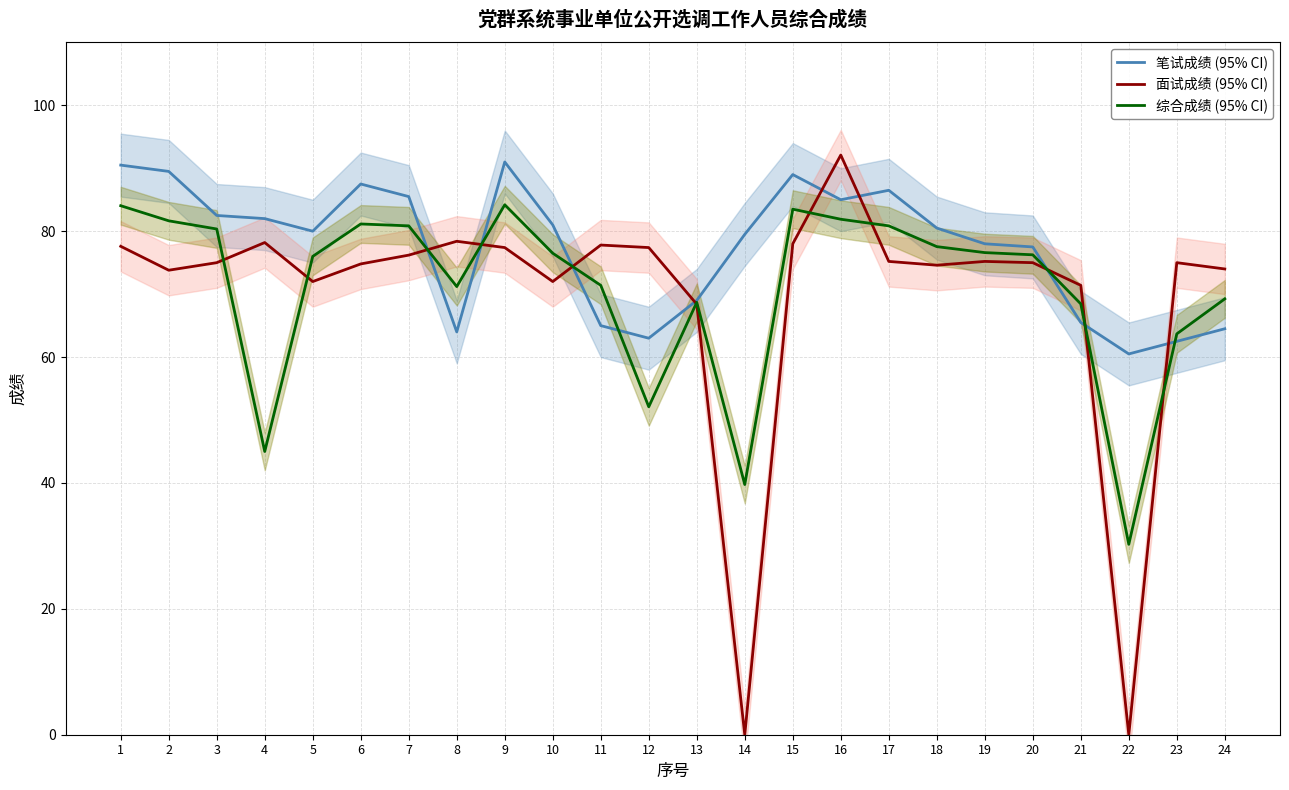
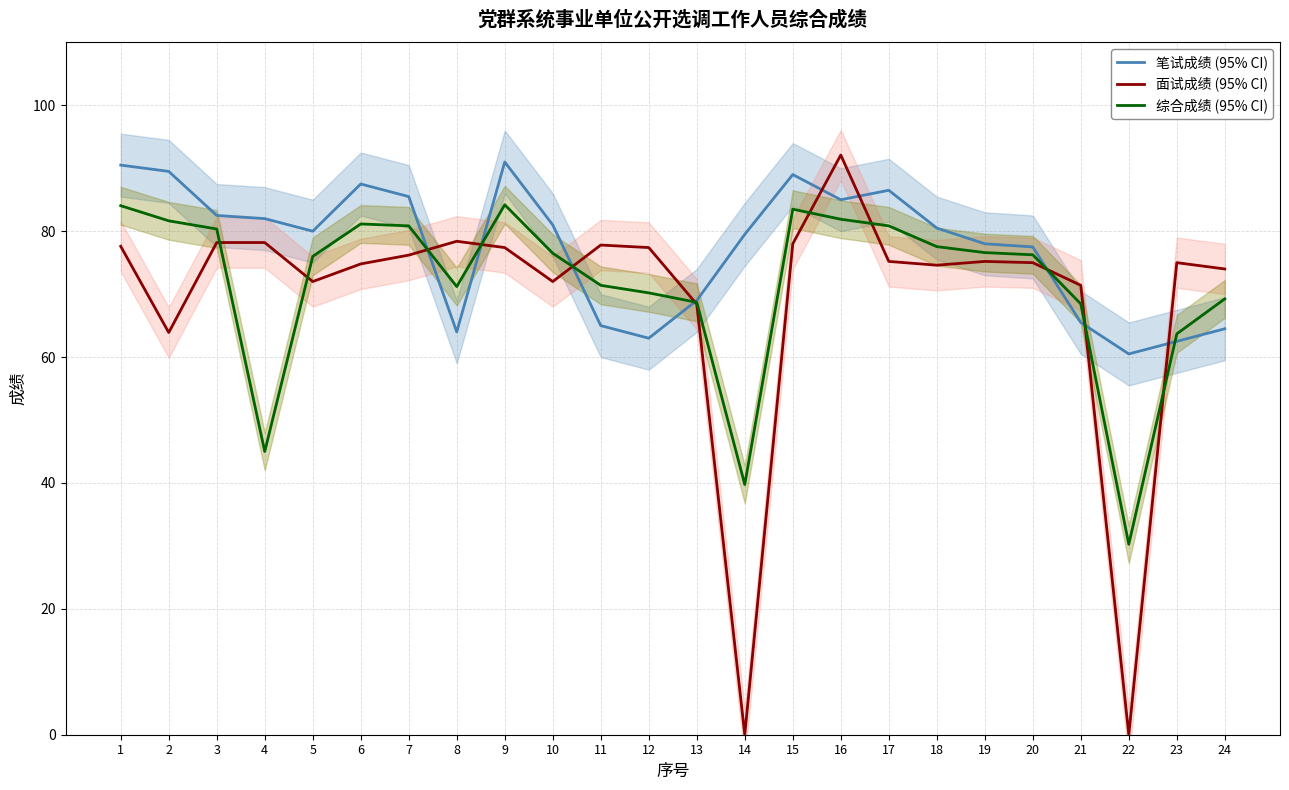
  {
    "面试成绩 (95% CI)": {
      "1": 78,
-     "2": 74,
-     "3": 75,
+     "2": 64,
+     "3": 78,
      "4": 78,
      "5": 72,
      "6": 75,
      "7": 76,
      "8": 78,
      "9": 77,
      "10": 72,
      "11": 78,
      "12": 77,
      "14": 0,
      "15": 78,
      "16": 92,
      "17": 75,
      "18": 75,
      "19": 75,
      "20": 75,
      "22": 0,
      "23": 75,
      "24": 74
    },
    "综合成绩 (95% CI)": {
      "1": 84,
      "2": 82,
      "3": 80,
      "4": 45,
      "6": 81,
      "7": 81,
      "8": 71,
      "9": 84,
      "10": 77,
      "11": 71,
-     "12": 52,
+     "12": 70,
      "14": 40,
      "15": 84,
      "16": 82,
      "17": 81,
      "18": 78,
      "19": 77,
      "20": 76,
      "21": 68,
      "22": 30,
      "23": 64
    }
  }
